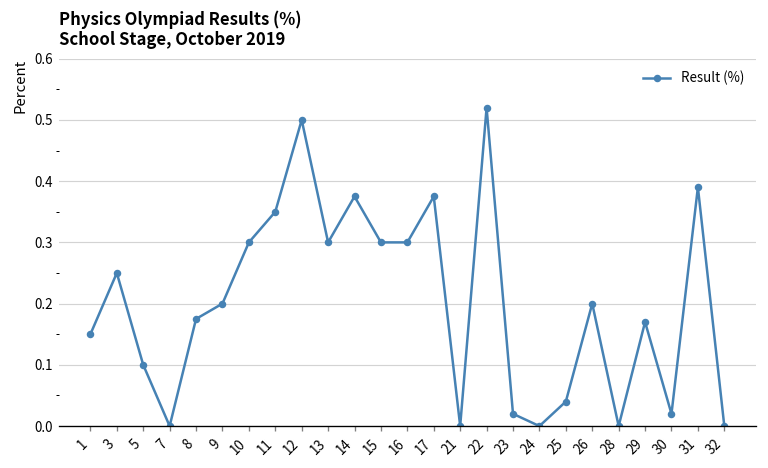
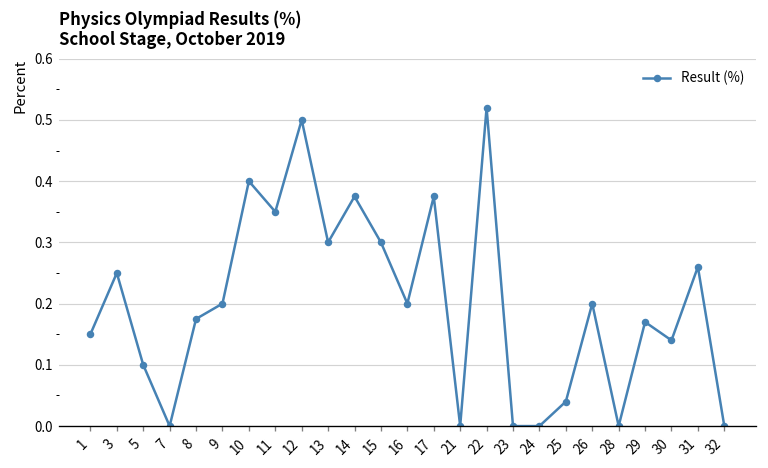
  {
    "1": 0.15,
    "3": 0.25,
    "5": 0.10,
    "7": 0.00,
    "8": 0.18,
    "9": 0.20,
-   "10": 0.3,
+   "10": 0.4,
    "11": 0.35,
    "12": 0.50,
    "13": 0.30,
    "14": 0.38,
    "15": 0.30,
-   "16": 0.3,
+   "16": 0.2,
    "17": 0.38,
    "21": 0.00,
    "22": 0.52,
-   "23": 0.02,
+   "23": 0.00,
    "24": 0.00,
    "25": 0.04,
    "26": 0.20,
    "28": 0.00,
    "29": 0.17,
-   "30": 0.02,
-   "31": 0.39,
+   "30": 0.14,
+   "31": 0.26,
    "32": 0.00
  }
